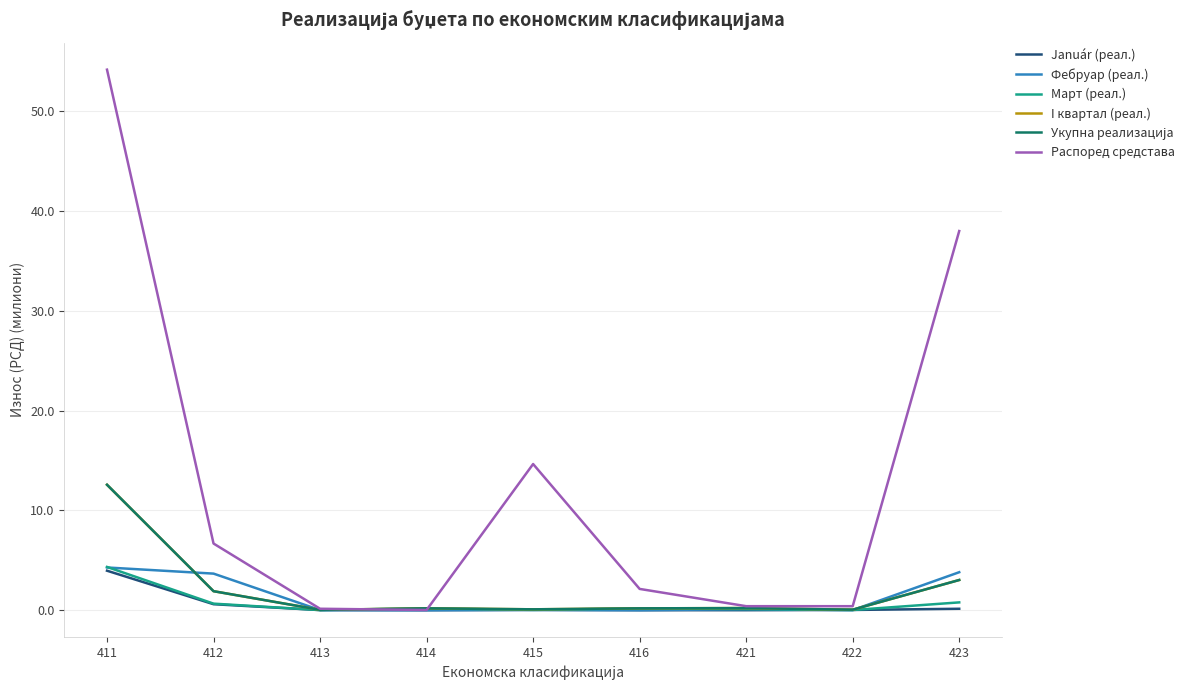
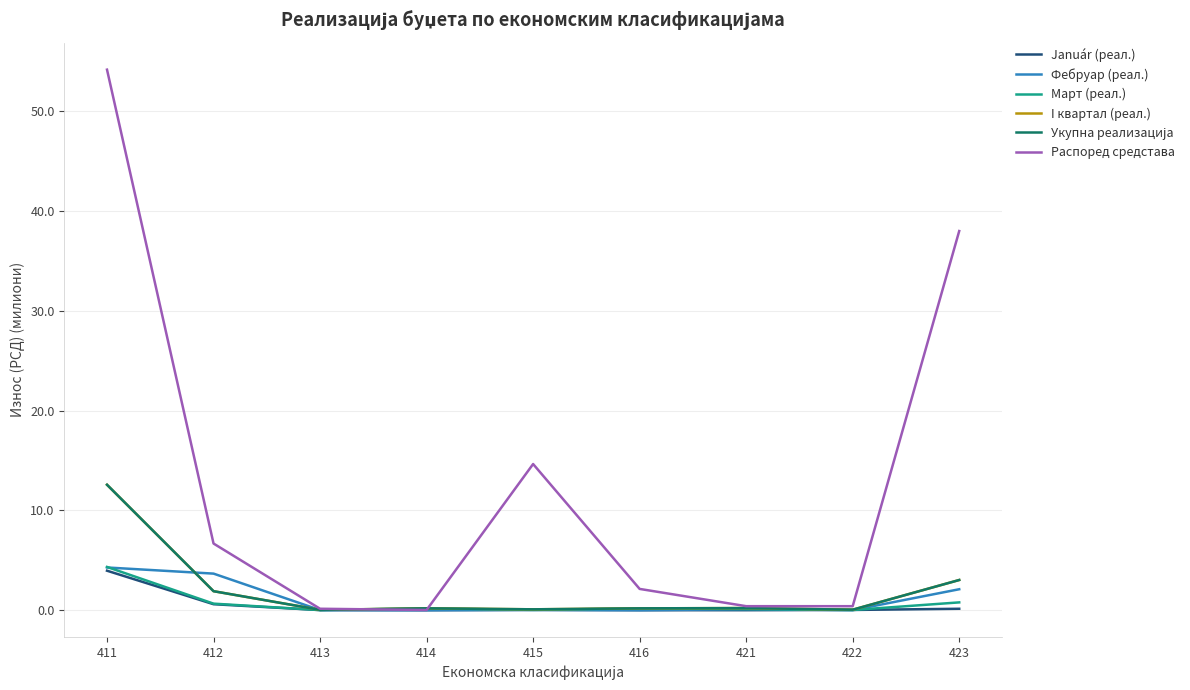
  {
    "Фебруар (реал.)": {
      "412": 4,
-     "423": 4
+     "423": 2
    },
    "Распоред средстава": {
      "411": 54,
      "412": 7,
      "415": 15,
      "416": 2,
      "422": 0,
      "423": 38
    }
  }
